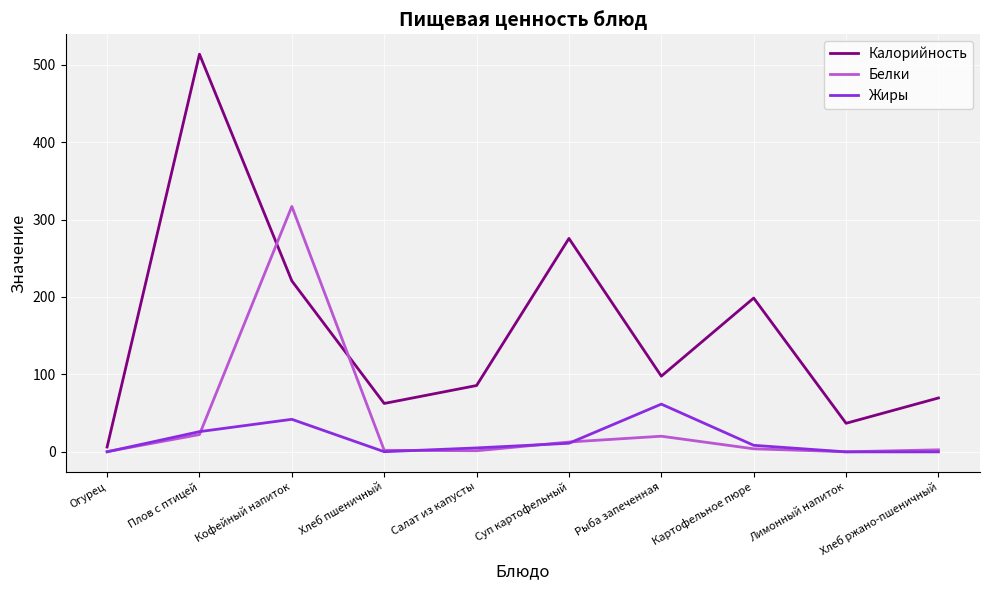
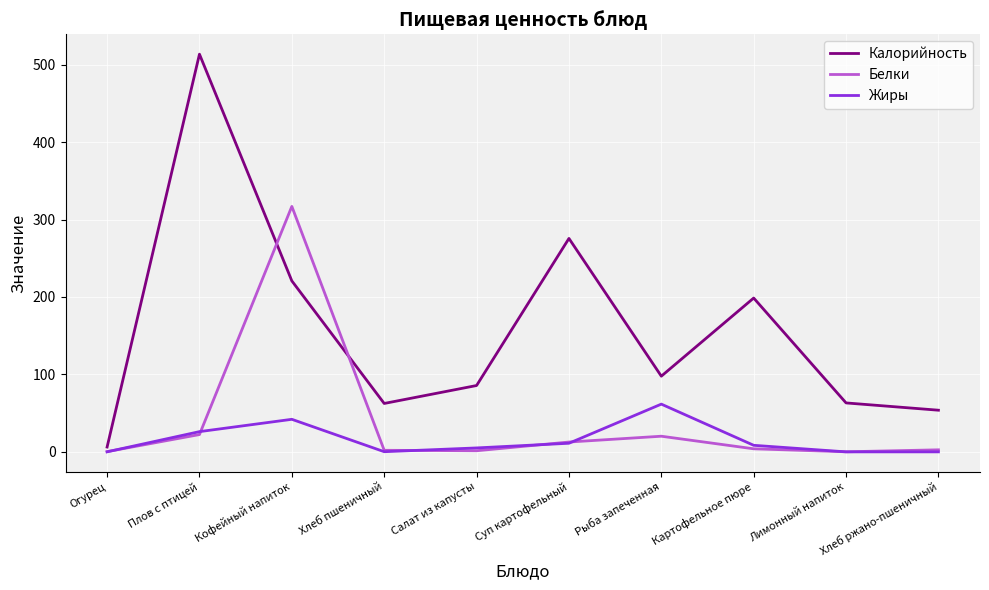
  {
    "Калорийность": {
      "Огурец": 10,
      "Плов с птицей": 510,
      "Кофейный напиток": 220,
      "Хлеб пшеничный": 60,
      "Салат из капусты": 90,
      "Суп картофельный": 280,
      "Рыба запеченная": 100,
      "Картофельное пюре": 200,
-     "Лимонный напиток": 40,
-     "Хлеб ржано-пшеничный": 70
+     "Лимонный напиток": 60,
+     "Хлеб ржано-пшеничный": 50
    },
    "Белки": {
      "Плов с птицей": 20,
      "Кофейный напиток": 320,
      "Салат из капусты": 0,
      "Рыба запеченная": 20,
      "Картофельное пюре": 0
    },
    "Жиры": {
      "Плов с птицей": 30,
      "Кофейный напиток": 40,
      "Салат из капусты": 10,
      "Рыба запеченная": 60,
      "Картофельное пюре": 10
    }
  }
